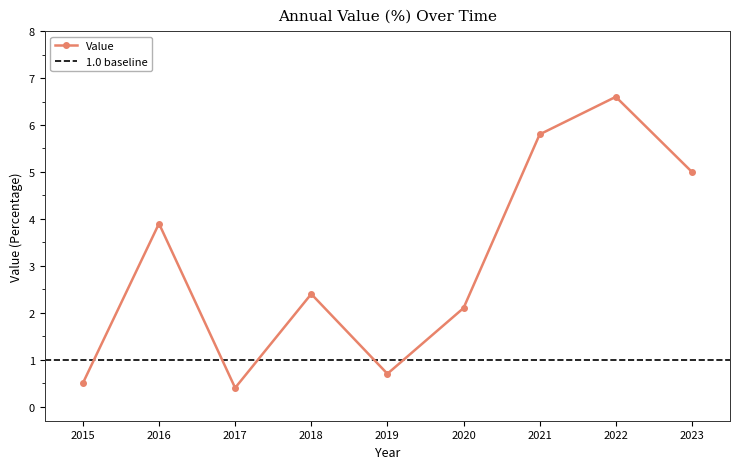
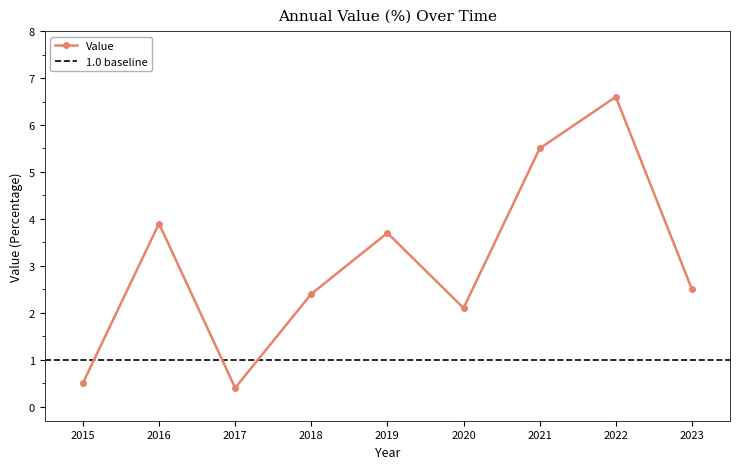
  {
    "2015": 0.5,
    "2016": 3.9,
    "2017": 0.4,
    "2018": 2.4,
-   "2019": 0.7,
+   "2019": 3.7,
    "2020": 2.1,
-   "2021": 5.8,
+   "2021": 5.5,
    "2022": 6.6,
-   "2023": 5.0
+   "2023": 2.5
  }
